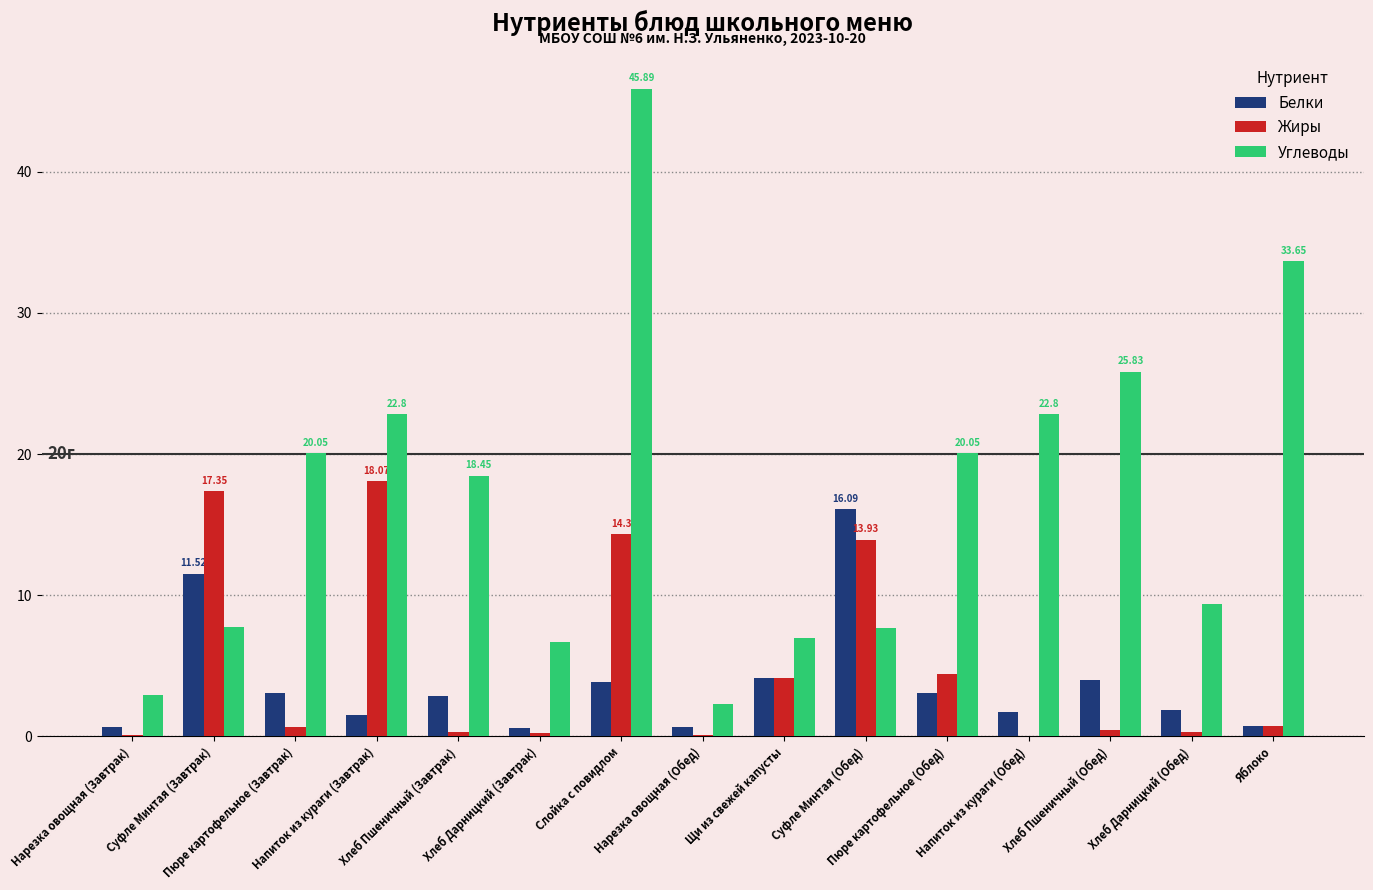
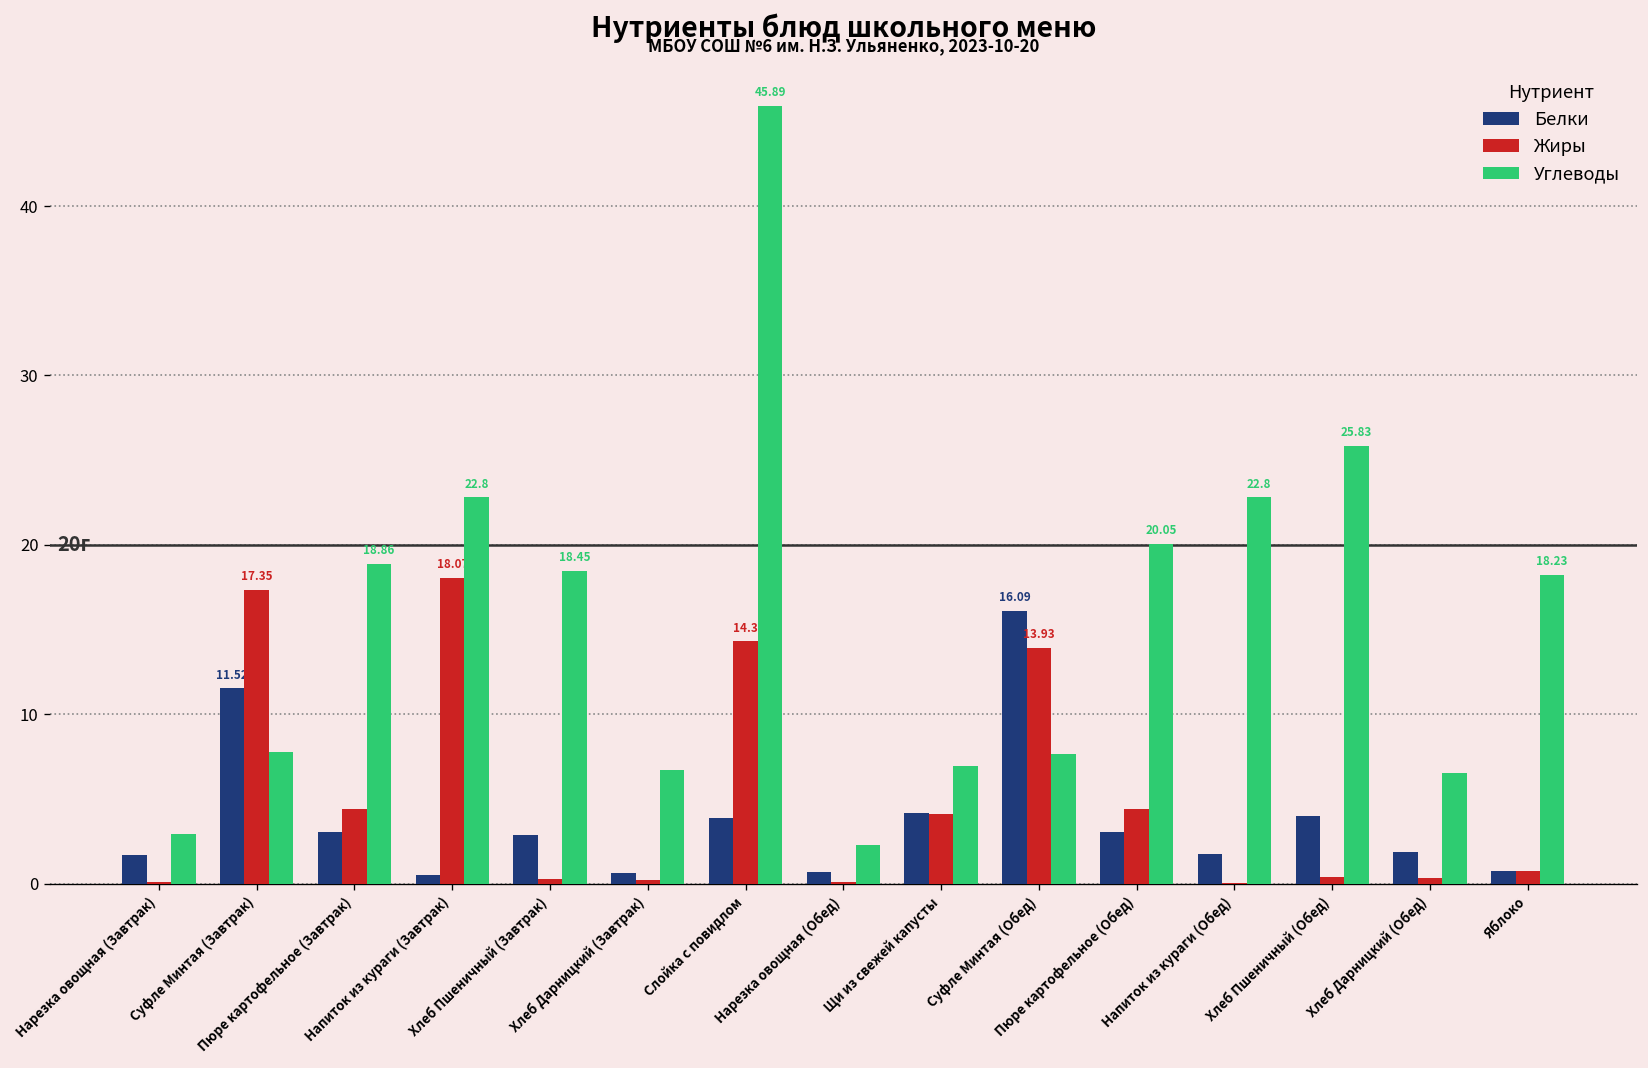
  {
    "Белки": {
-     "Нарезка овощная (Завтрак)": 0.7,
+     "Нарезка овощная (Завтрак)": 1.7,
      "Пюре картофельное (Завтрак)": 3.1,
-     "Напиток из кураги (Завтрак)": 1.5,
+     "Напиток из кураги (Завтрак)": 0.5,
      "Хлеб Пшеничный (Завтрак)": 2.9,
      "Хлеб Дарницкий (Завтрак)": 0.6,
      "Слойка с повидлом": 3.9,
      "Нарезка овощная (Обед)": 0.7,
      "Щи из свежей капусты": 4.2,
      "Пюре картофельное (Обед)": 3.1,
      "Напиток из кураги (Обед)": 1.8,
      "Хлеб Пшеничный (Обед)": 4.0,
      "Хлеб Дарницкий (Обед)": 1.9,
      "Яблоко": 0.7
    },
    "Жиры": {
-     "Пюре картофельное (Завтрак)": 0.6,
+     "Пюре картофельное (Завтрак)": 4.4,
      "Хлеб Пшеничный (Завтрак)": 0.3,
      "Хлеб Дарницкий (Завтрак)": 0.2,
      "Щи из свежей капусты": 4.1,
      "Пюре картофельное (Обед)": 4.4,
      "Хлеб Пшеничный (Обед)": 0.4,
      "Хлеб Дарницкий (Обед)": 0.3,
      "Яблоко": 0.7
    },
    "Углеводы": {
-     "Пюре картофельное (Завтрак)": 20.05,
+     "Пюре картофельное (Завтрак)": 18.86,
      "Напиток из кураги (Завтрак)": 22.8,
      "Хлеб Пшеничный (Завтрак)": 18.45,
      "Слойка с повидлом": 45.89,
      "Пюре картофельное (Обед)": 20.05,
      "Напиток из кураги (Обед)": 22.8,
      "Хлеб Пшеничный (Обед)": 25.83,
-     "Хлеб Дарницкий (Обед)": 9.4,
-     "Яблоко": 33.65
+     "Хлеб Дарницкий (Обед)": 6.5,
+     "Яблоко": 18.23
    }
  }
